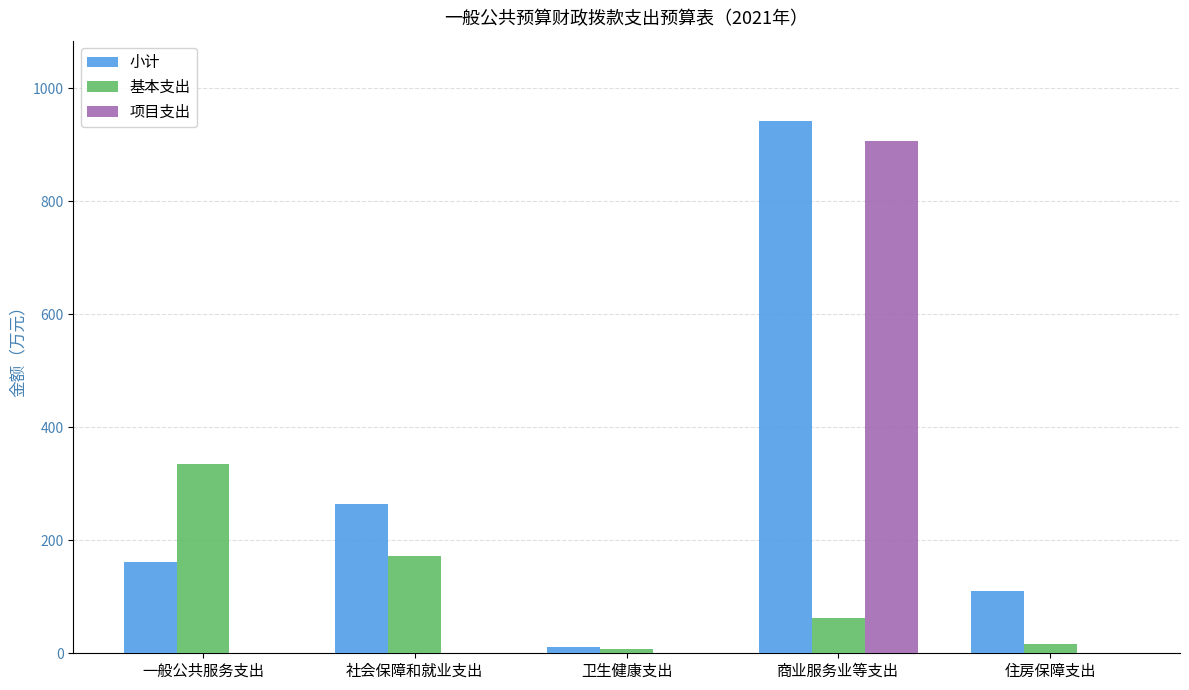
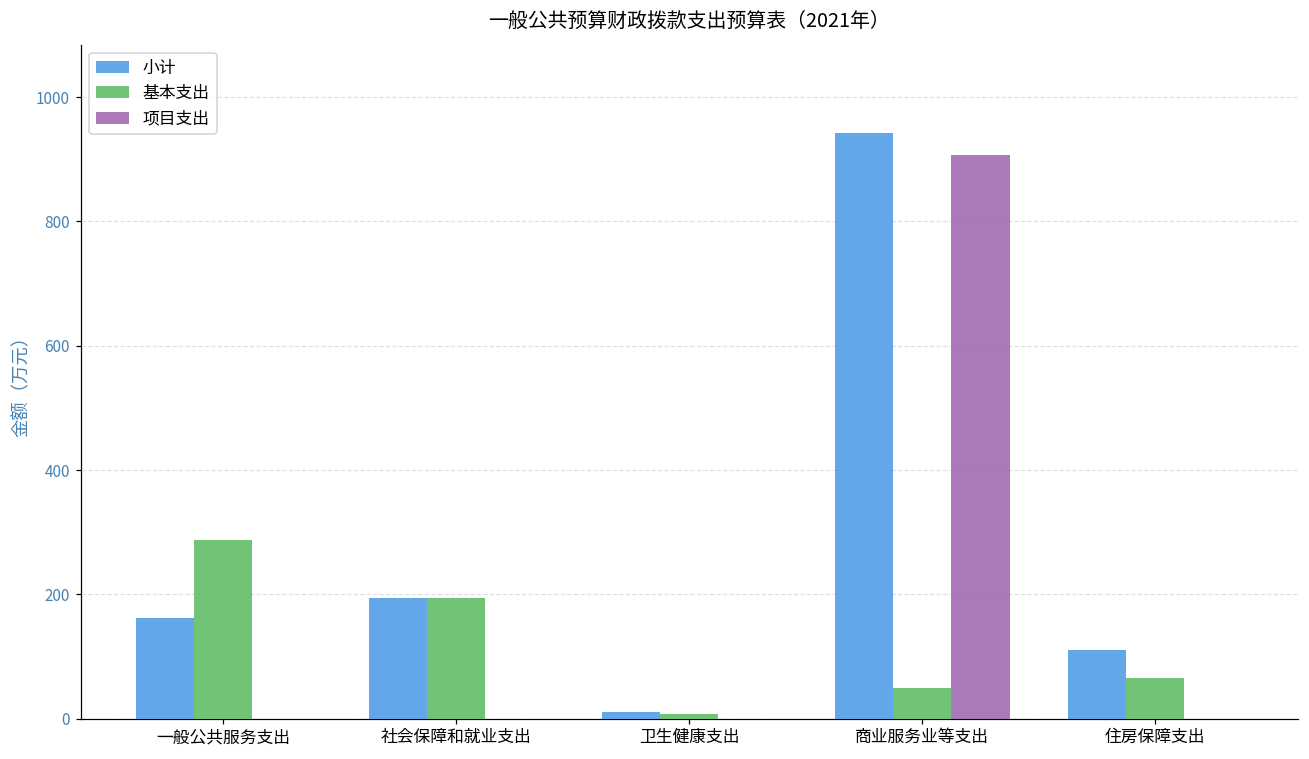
  {
    "小计": {
      "一般公共服务支出": 160,
-     "社会保障和就业支出": 260,
+     "社会保障和就业支出": 190,
      "卫生健康支出": 10,
      "商业服务业等支出": 940,
      "住房保障支出": 110
    },
    "基本支出": {
-     "一般公共服务支出": 340,
-     "社会保障和就业支出": 170,
+     "一般公共服务支出": 290,
+     "社会保障和就业支出": 190,
      "卫生健康支出": 10,
-     "商业服务业等支出": 60,
-     "住房保障支出": 20
+     "商业服务业等支出": 50,
+     "住房保障支出": 60
    },
    "项目支出": {
      "一般公共服务支出": 0,
      "社会保障和就业支出": 0,
      "卫生健康支出": 0,
      "商业服务业等支出": 910,
      "住房保障支出": 0
    }
  }
